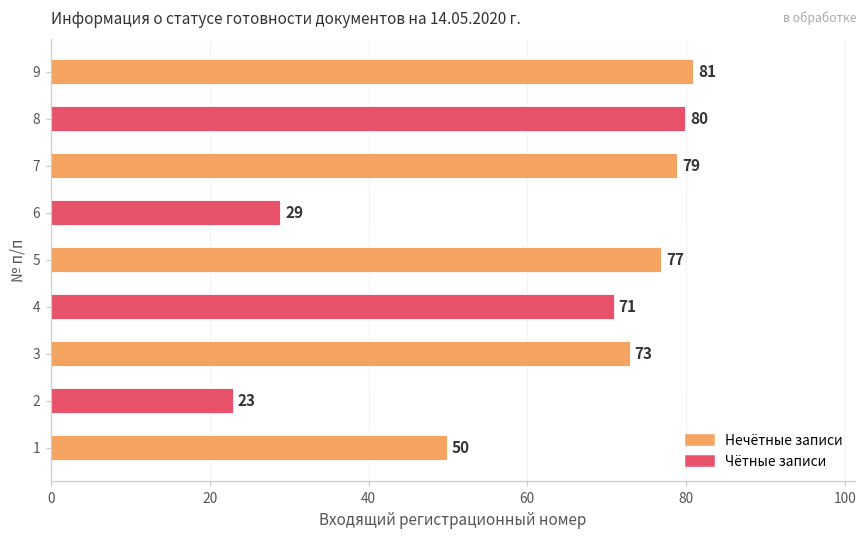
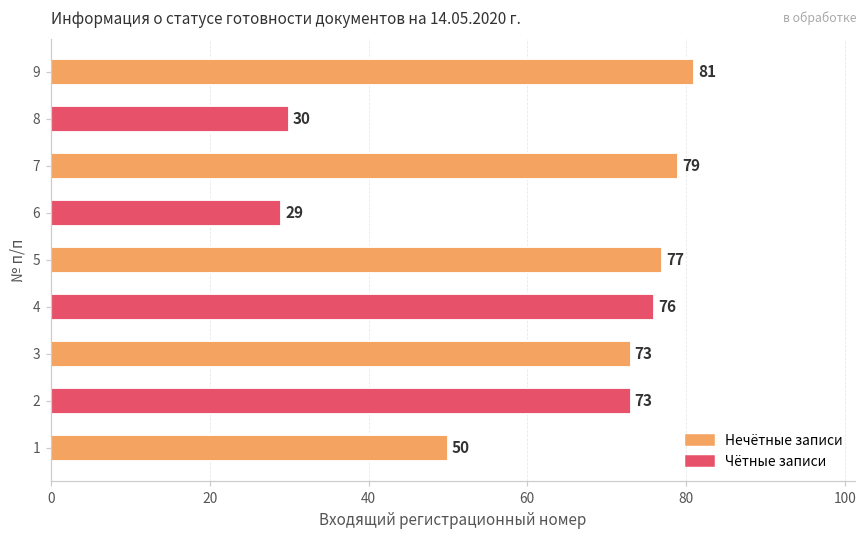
  {
    "9": 81,
-   "8": 80,
+   "8": 30,
    "7": 79,
    "6": 29,
    "5": 77,
-   "4": 71,
+   "4": 76,
    "3": 73,
-   "2": 23,
+   "2": 73,
    "1": 50
  }
